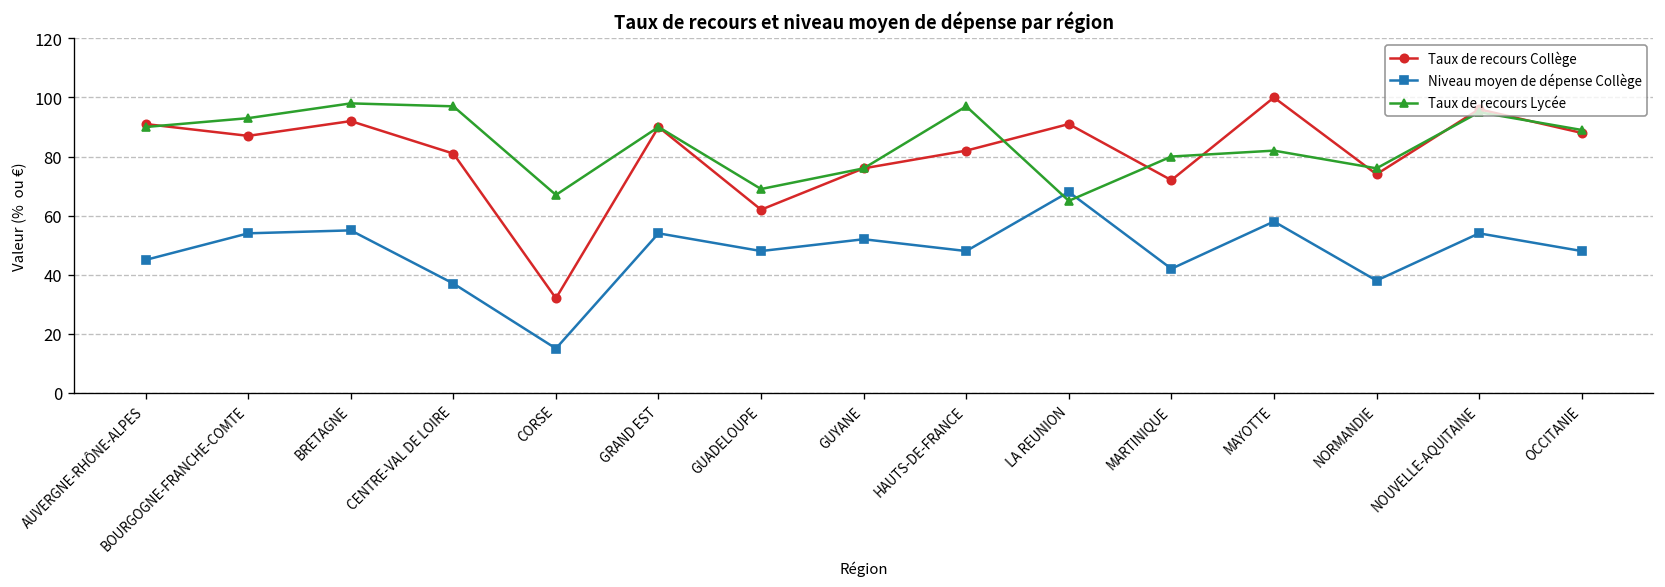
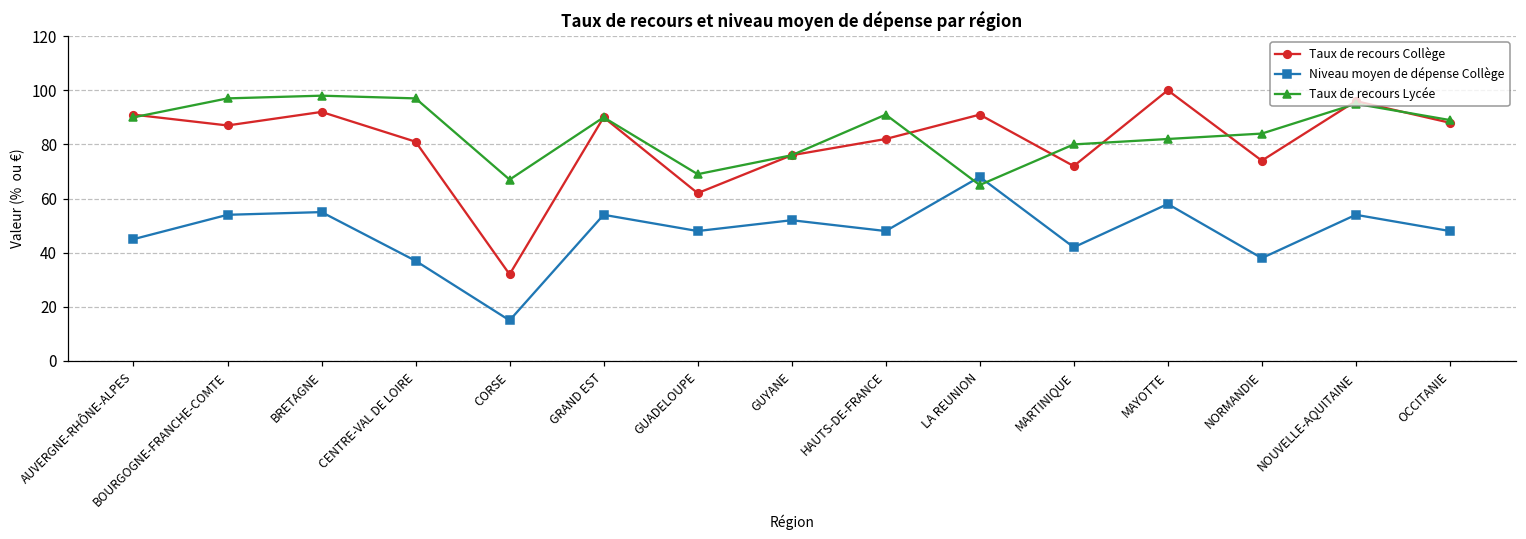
  {
    "Taux de recours Collège": {
      "BOURGOGNE-FRANCHE-COMTE": 87,
      "BRETAGNE": 92,
      "CENTRE-VAL DE LOIRE": 81,
      "CORSE": 32,
      "GUADELOUPE": 62,
      "HAUTS-DE-FRANCE": 82,
      "LA REUNION": 91,
      "MARTINIQUE": 72,
      "MAYOTTE": 100,
      "NORMANDIE": 74
    },
    "Niveau moyen de dépense Collège": {
      "AUVERGNE-RHÔNE-ALPES": 45,
      "BOURGOGNE-FRANCHE-COMTE": 54,
      "BRETAGNE": 55,
      "CENTRE-VAL DE LOIRE": 37,
      "CORSE": 15,
      "GRAND EST": 54,
      "GUADELOUPE": 48,
      "GUYANE": 52,
      "HAUTS-DE-FRANCE": 48,
      "LA REUNION": 68,
      "MARTINIQUE": 42,
      "MAYOTTE": 58,
      "NORMANDIE": 38,
      "NOUVELLE-AQUITAINE": 54,
      "OCCITANIE": 48
    },
    "Taux de recours Lycée": {
-     "BOURGOGNE-FRANCHE-COMTE": 93,
+     "BOURGOGNE-FRANCHE-COMTE": 97,
      "BRETAGNE": 98,
      "CENTRE-VAL DE LOIRE": 97,
      "CORSE": 67,
      "GUADELOUPE": 69,
-     "HAUTS-DE-FRANCE": 97,
+     "HAUTS-DE-FRANCE": 91,
      "LA REUNION": 65,
      "MARTINIQUE": 80,
      "MAYOTTE": 82,
-     "NORMANDIE": 76
+     "NORMANDIE": 84
    }
  }
